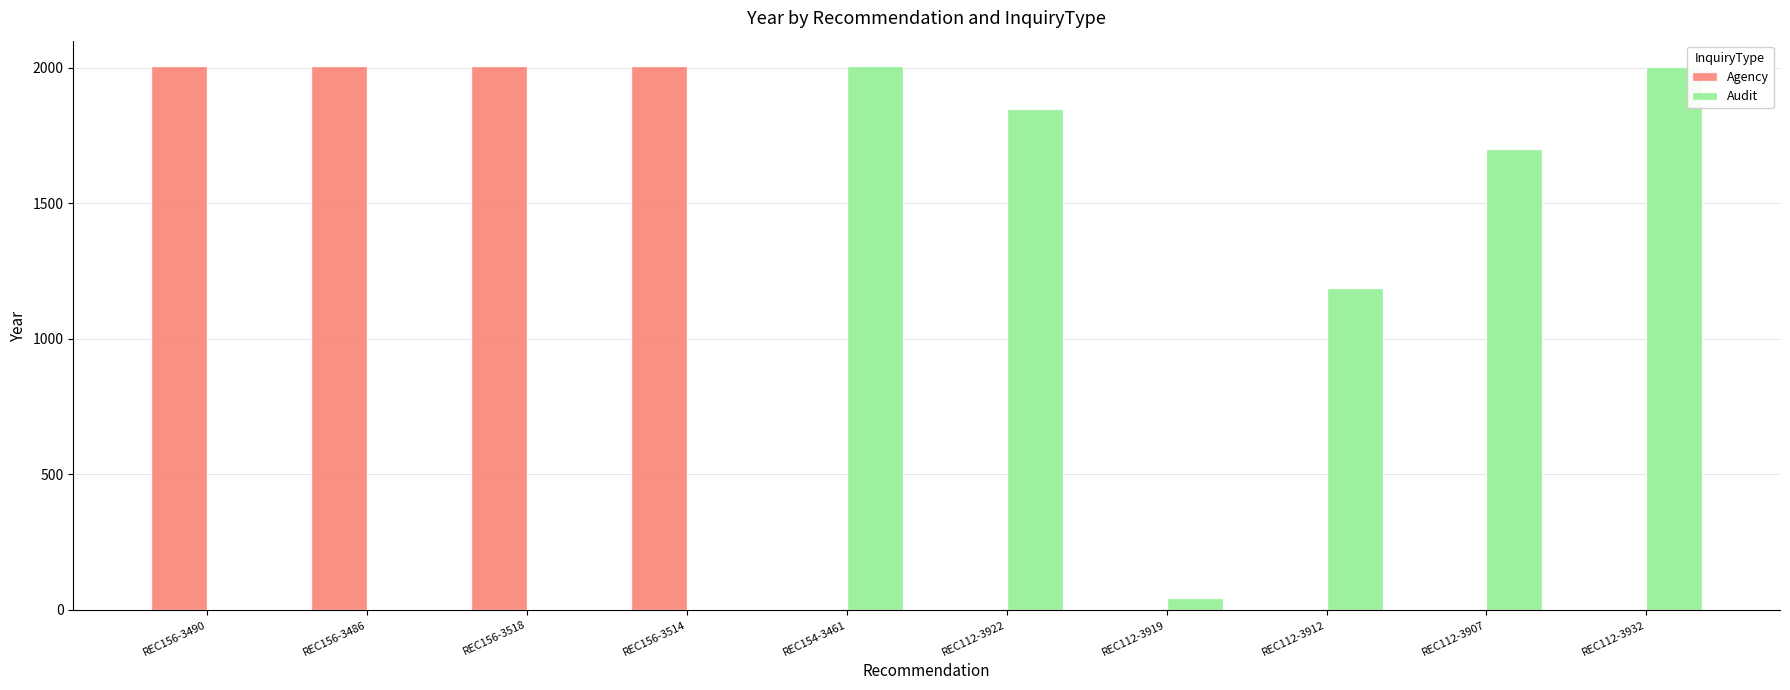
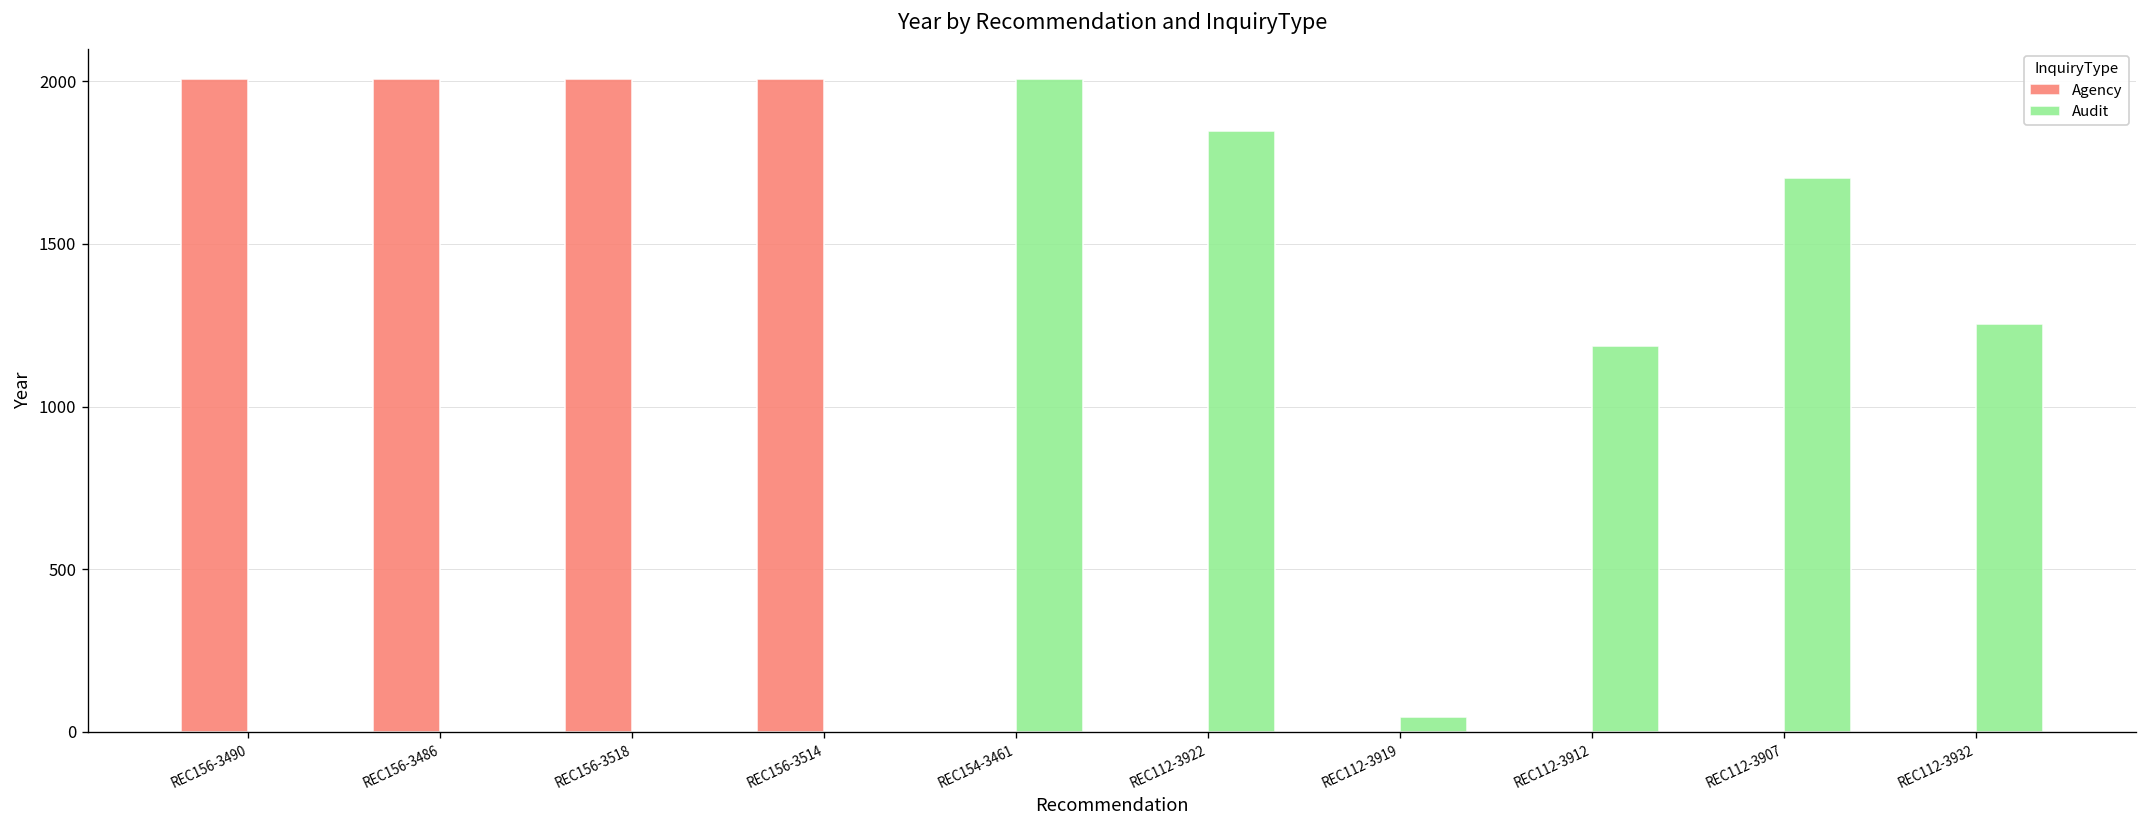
  {
    "Agency": {
      "REC156-3490": 2010,
      "REC156-3486": 2010,
      "REC156-3518": 2010,
      "REC156-3514": 2010,
      "REC154-3461": 0,
      "REC112-3922": 0,
      "REC112-3919": 0,
      "REC112-3912": 0,
      "REC112-3907": 0,
      "REC112-3932": 0
    },
    "Audit": {
      "REC156-3490": 0,
      "REC156-3486": 0,
      "REC156-3518": 0,
      "REC156-3514": 0,
      "REC154-3461": 2010,
      "REC112-3922": 1850,
      "REC112-3919": 50,
      "REC112-3912": 1190,
      "REC112-3907": 1700,
-     "REC112-3932": 2000
+     "REC112-3932": 1250
    }
  }
